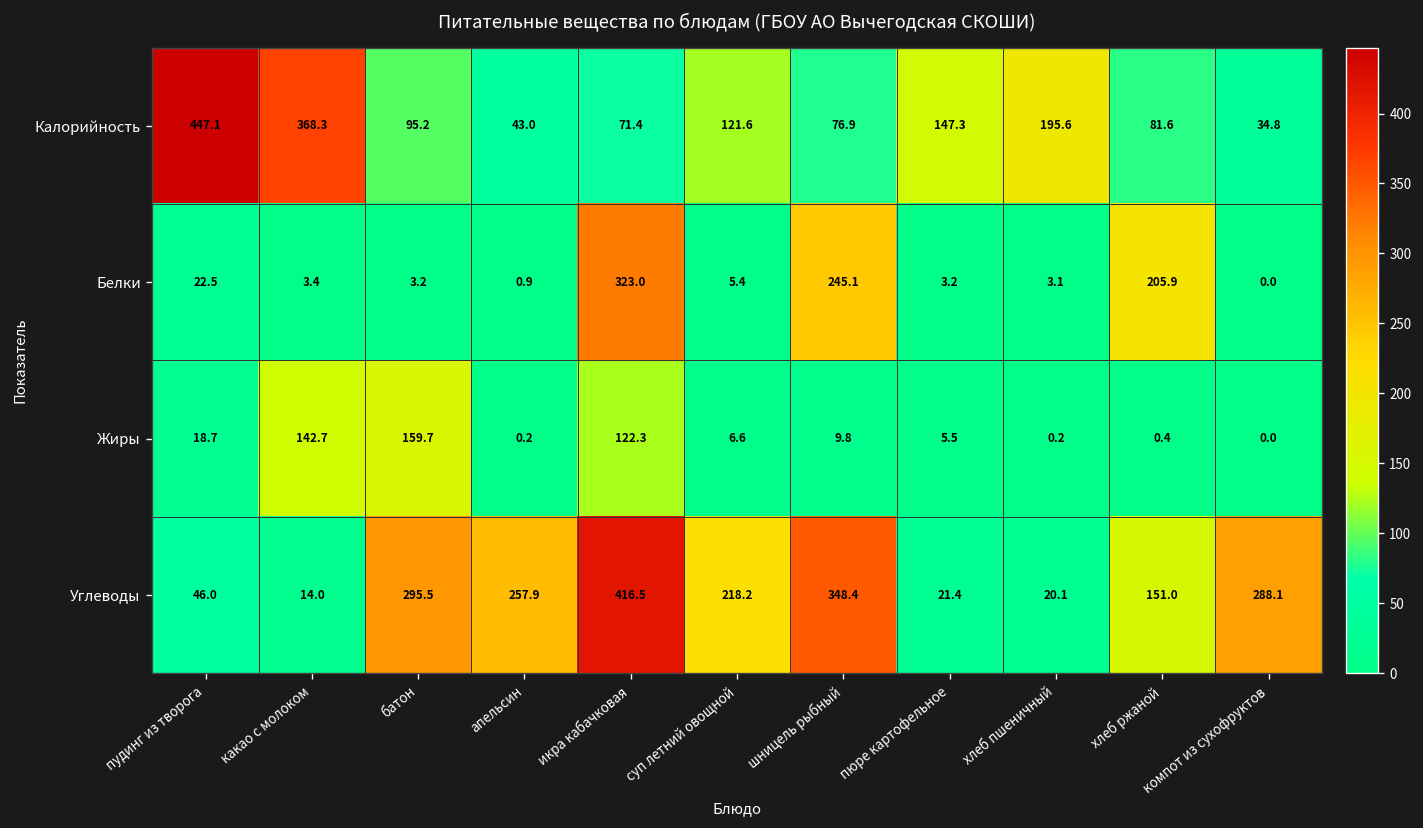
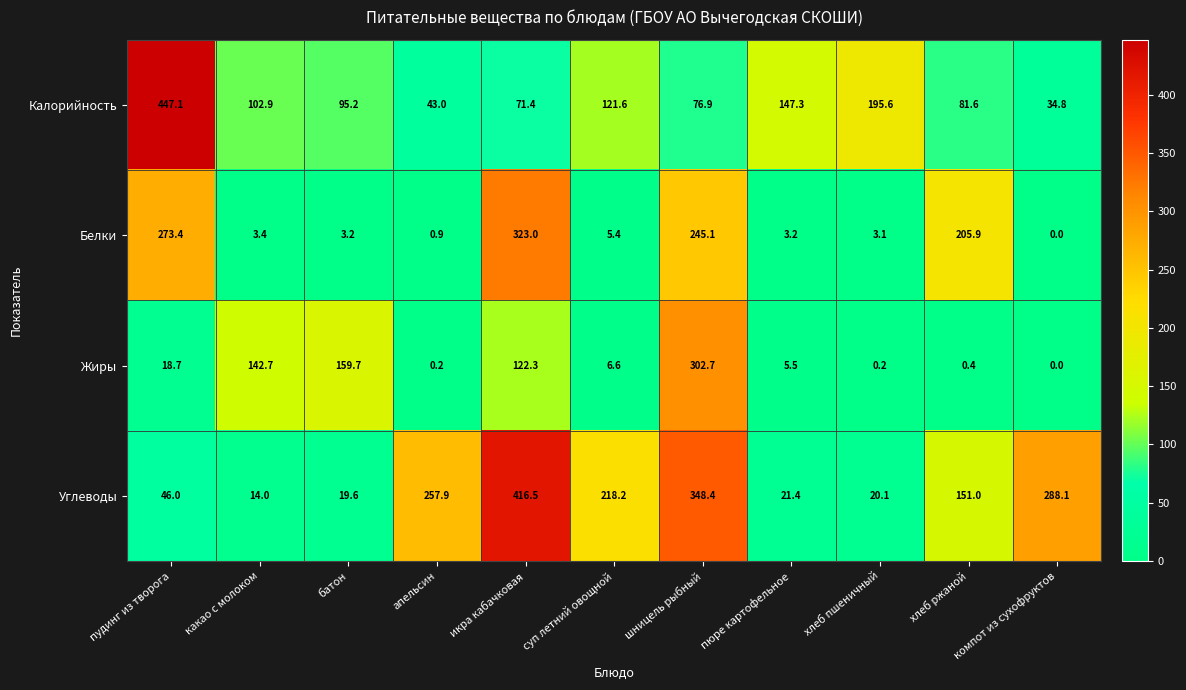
  {
    "Калорийность": {
      "пудинг из творога": 447.1,
-     "какао с молоком": 368.3,
+     "какао с молоком": 102.9,
      "батон": 95.2,
      "апельсин": 43.0,
      "икра кабачковая": 71.4,
      "суп летний овощной": 121.6,
      "шницель рыбный": 76.9,
      "пюре картофельное": 147.3,
      "хлеб пшеничный": 195.6,
      "хлеб ржаной": 81.6,
      "компот из сухофруктов": 34.8
    },
    "Белки": {
-     "пудинг из творога": 22.5,
+     "пудинг из творога": 273.4,
      "какао с молоком": 3.4,
      "батон": 3.2,
      "апельсин": 0.9,
      "икра кабачковая": 323.0,
      "суп летний овощной": 5.4,
      "шницель рыбный": 245.1,
      "пюре картофельное": 3.2,
      "хлеб пшеничный": 3.1,
      "хлеб ржаной": 205.9,
      "компот из сухофруктов": 0.0
    },
    "Жиры": {
      "пудинг из творога": 18.7,
      "какао с молоком": 142.7,
      "батон": 159.7,
      "апельсин": 0.2,
      "икра кабачковая": 122.3,
      "суп летний овощной": 6.6,
-     "шницель рыбный": 9.8,
+     "шницель рыбный": 302.7,
      "пюре картофельное": 5.5,
      "хлеб пшеничный": 0.2,
      "хлеб ржаной": 0.4,
      "компот из сухофруктов": 0.0
    },
    "Углеводы": {
      "пудинг из творога": 46.0,
      "какао с молоком": 14.0,
-     "батон": 295.5,
+     "батон": 19.6,
      "апельсин": 257.9,
      "икра кабачковая": 416.5,
      "суп летний овощной": 218.2,
      "шницель рыбный": 348.4,
      "пюре картофельное": 21.4,
      "хлеб пшеничный": 20.1,
      "хлеб ржаной": 151.0,
      "компот из сухофруктов": 288.1
    }
  }
